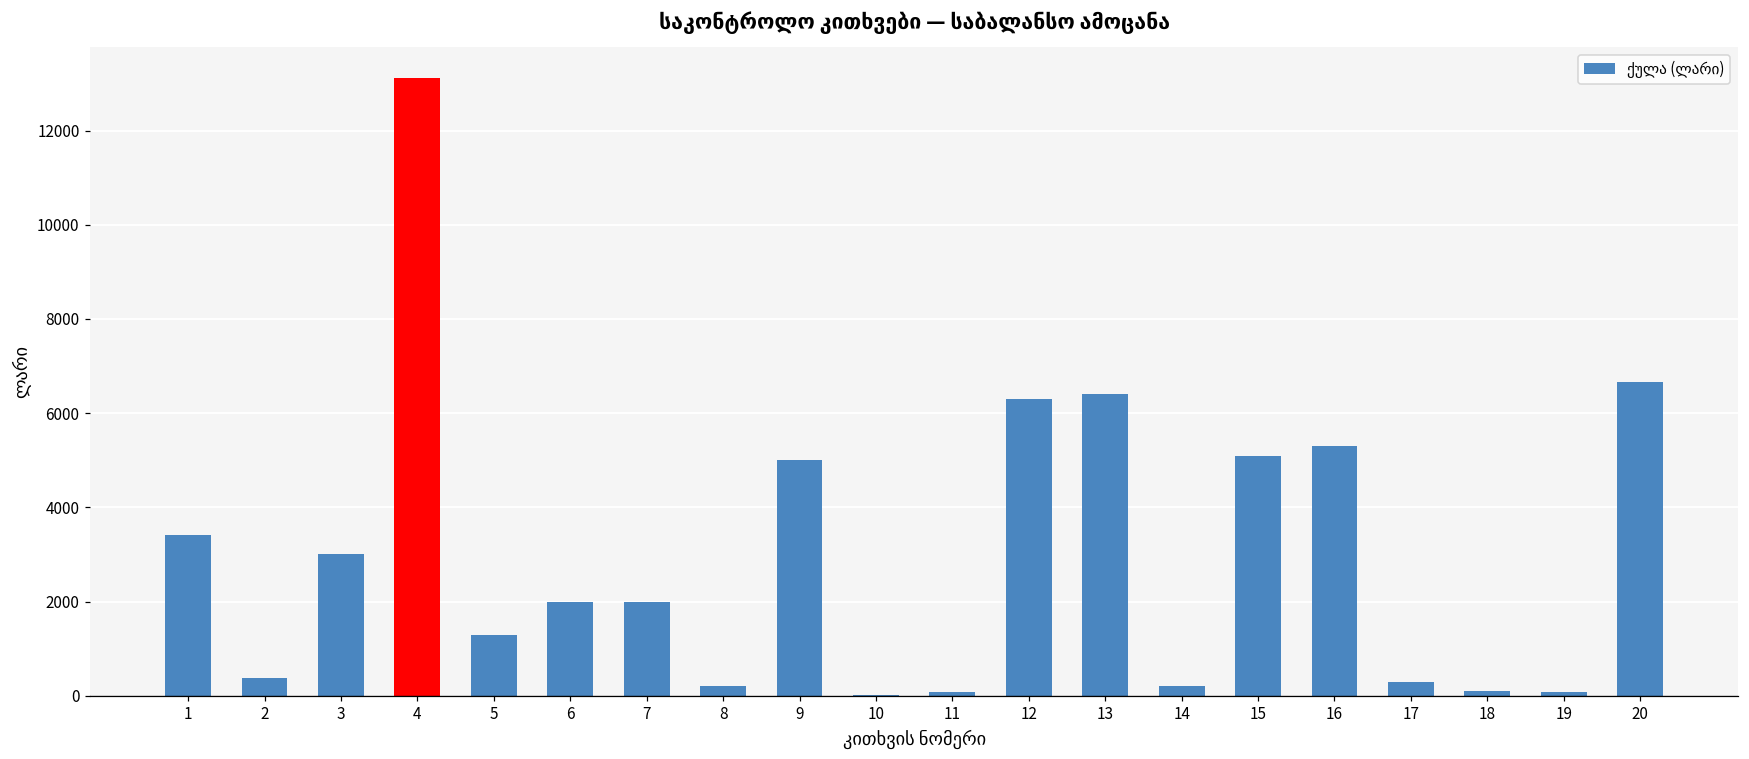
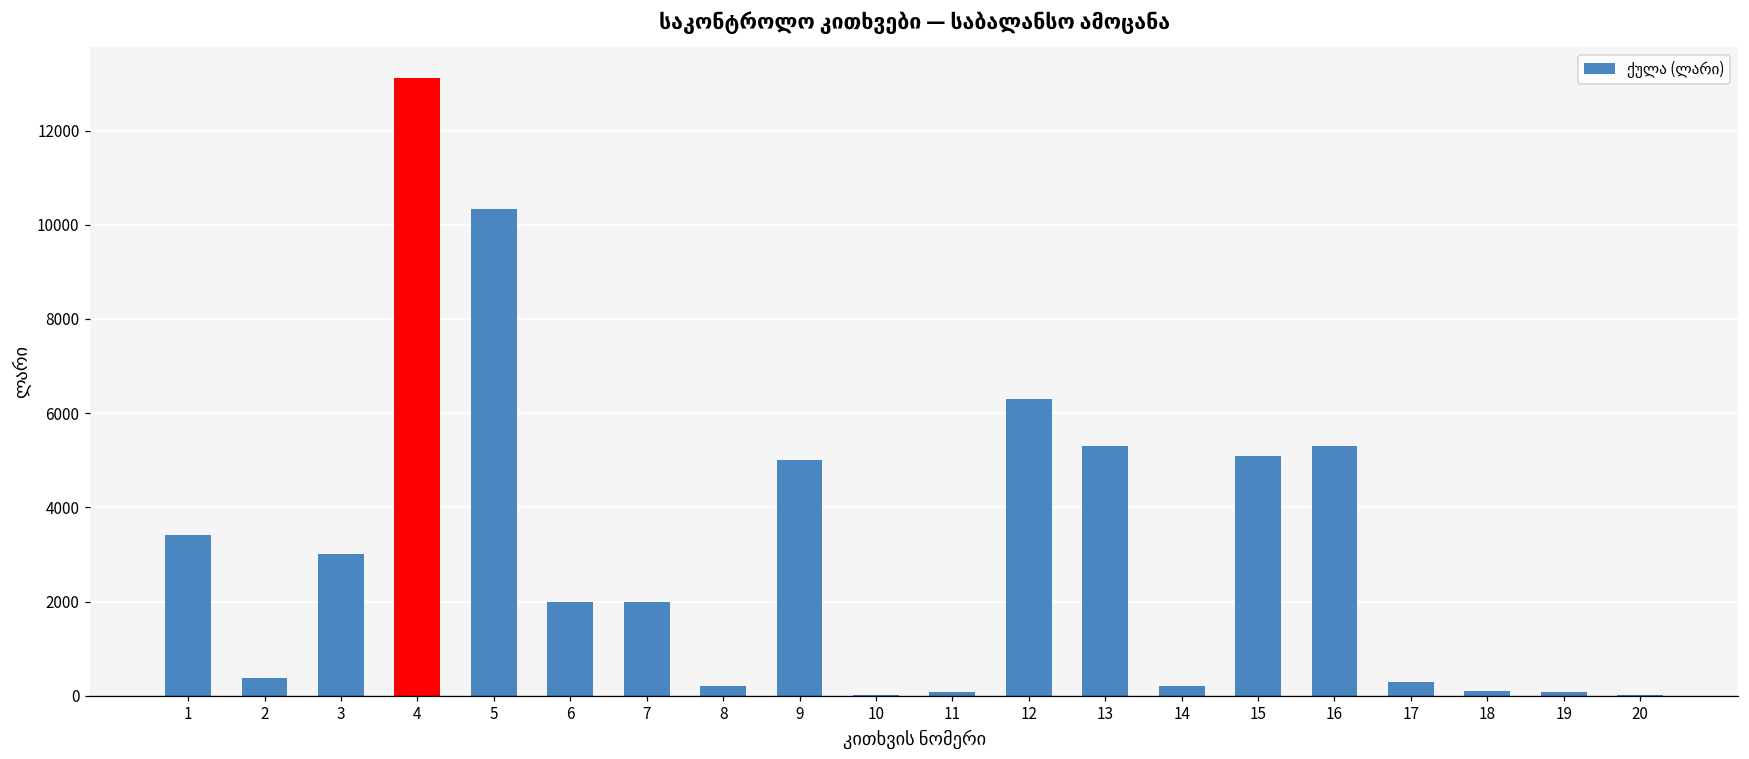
  {
    "1": 3400,
    "2": 400,
    "3": 3000,
    "4": 13100,
-   "5": 1300,
+   "5": 10300,
    "6": 2000,
    "7": 2000,
    "8": 200,
    "9": 5000,
    "11": 100,
    "12": 6300,
-   "13": 6400,
+   "13": 5300,
    "14": 200,
    "15": 5100,
    "16": 5300,
    "17": 300,
    "18": 100,
    "19": 100,
-   "20": 6700
+   "20": 0
  }
